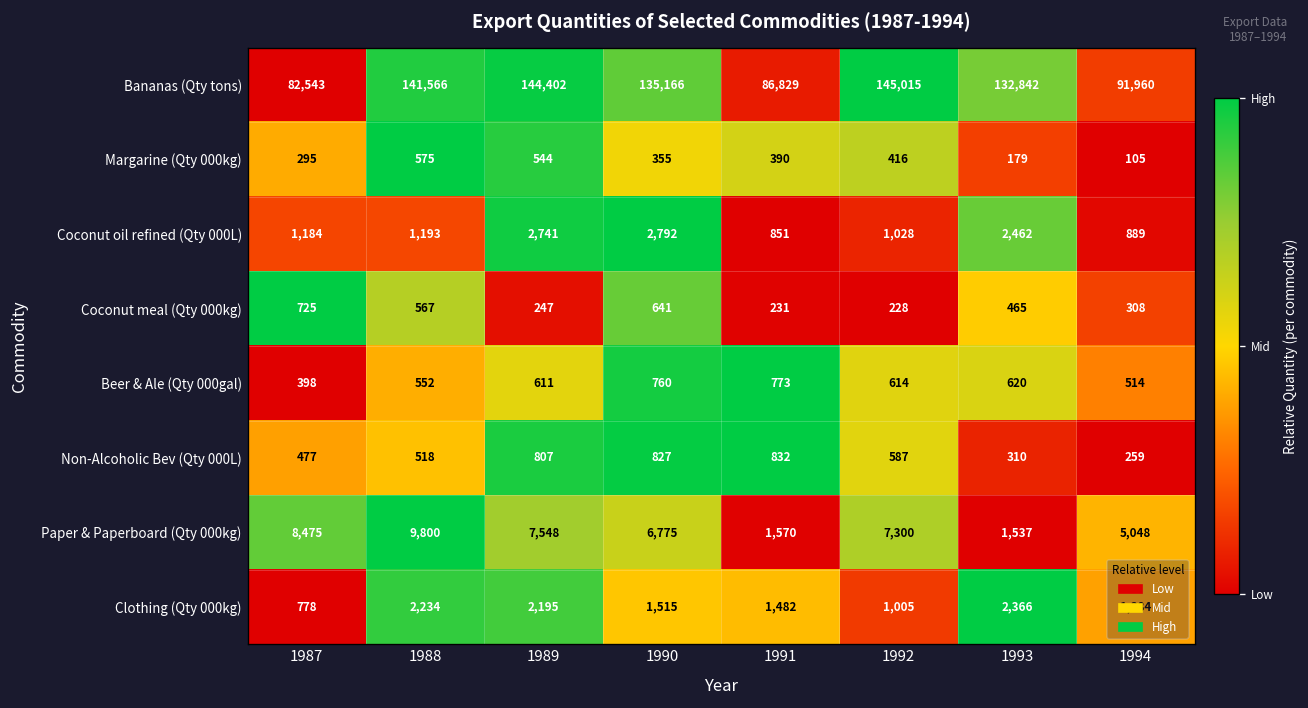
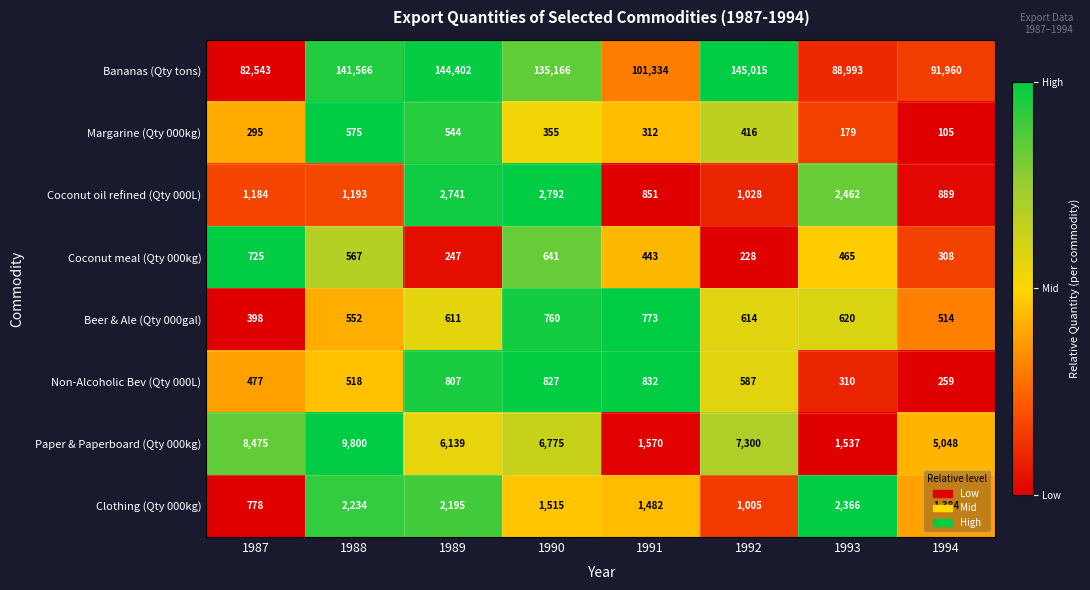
  {
    "Bananas (Qty tons)": {
      "1987": "82,543",
      "1988": "141,566",
      "1989": "144,402",
      "1990": "135,166",
-     "1991": "86,829",
+     "1991": "101,334",
      "1992": "145,015",
-     "1993": "132,842",
+     "1993": "88,993",
      "1994": "91,960"
    },
    "Margarine (Qty 000kg)": {
      "1987": "295",
      "1988": "575",
      "1989": "544",
      "1990": "355",
-     "1991": "390",
+     "1991": "312",
      "1992": "416",
      "1993": "179",
      "1994": "105"
    },
    "Coconut oil refined (Qty 000L)": {
      "1987": "1,184",
      "1988": "1,193",
      "1989": "2,741",
      "1990": "2,792",
      "1991": "851",
      "1992": "1,028",
      "1993": "2,462",
      "1994": "889"
    },
    "Coconut meal (Qty 000kg)": {
      "1987": "725",
      "1988": "567",
      "1989": "247",
      "1990": "641",
-     "1991": "231",
+     "1991": "443",
      "1992": "228",
      "1993": "465",
      "1994": "308"
    },
    "Beer & Ale (Qty 000gal)": {
      "1987": "398",
      "1988": "552",
      "1989": "611",
      "1990": "760",
      "1991": "773",
      "1992": "614",
      "1993": "620",
      "1994": "514"
    },
    "Non-Alcoholic Bev (Qty 000L)": {
      "1987": "477",
      "1988": "518",
      "1989": "807",
      "1990": "827",
      "1991": "832",
      "1992": "587",
      "1993": "310",
      "1994": "259"
    },
    "Paper & Paperboard (Qty 000kg)": {
      "1987": "8,475",
      "1988": "9,800",
-     "1989": "7,548",
+     "1989": "6,139",
      "1990": "6,775",
      "1991": "1,570",
      "1992": "7,300",
      "1993": "1,537",
      "1994": "5,048"
    },
    "Clothing (Qty 000kg)": {
      "1987": "778",
      "1988": "2,234",
      "1989": "2,195",
      "1990": "1,515",
      "1991": "1,482",
      "1992": "1,005",
      "1993": "2,366"
    }
  }
